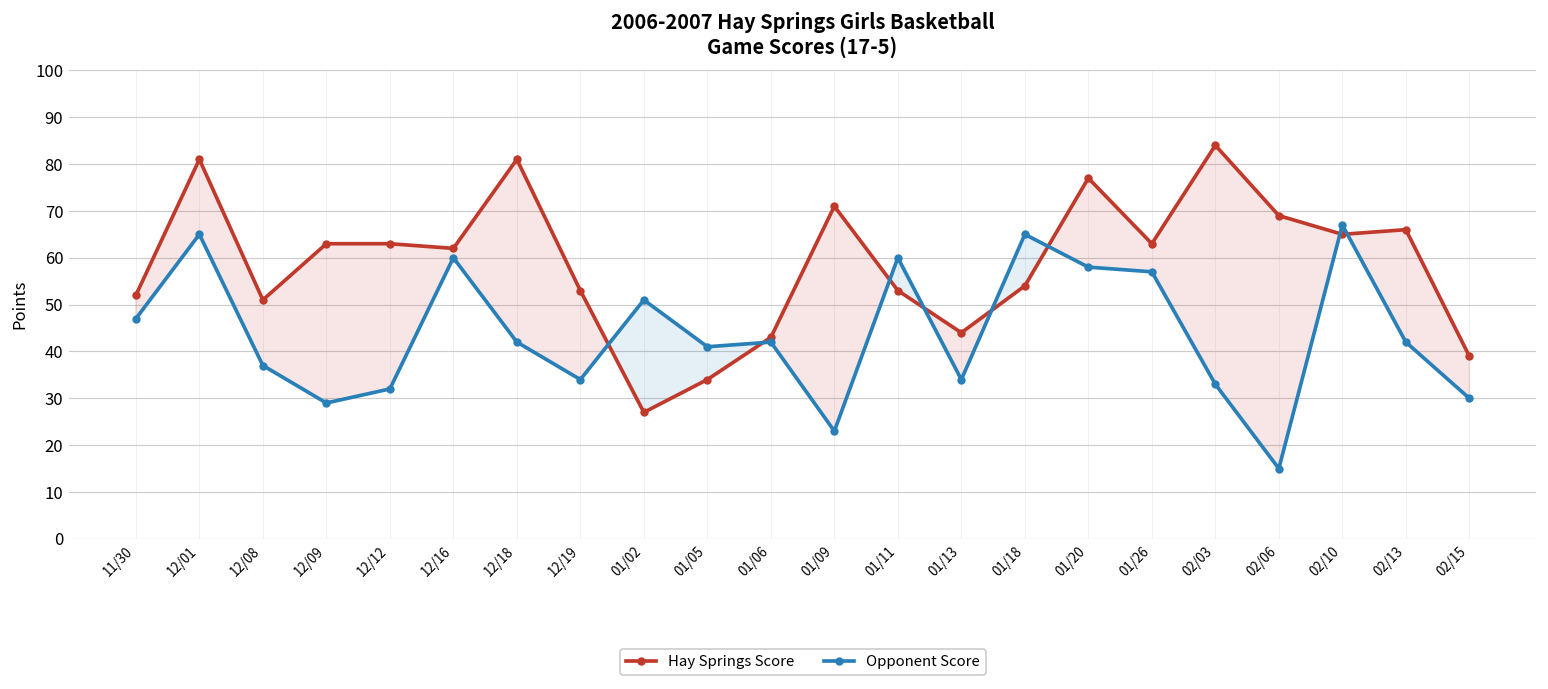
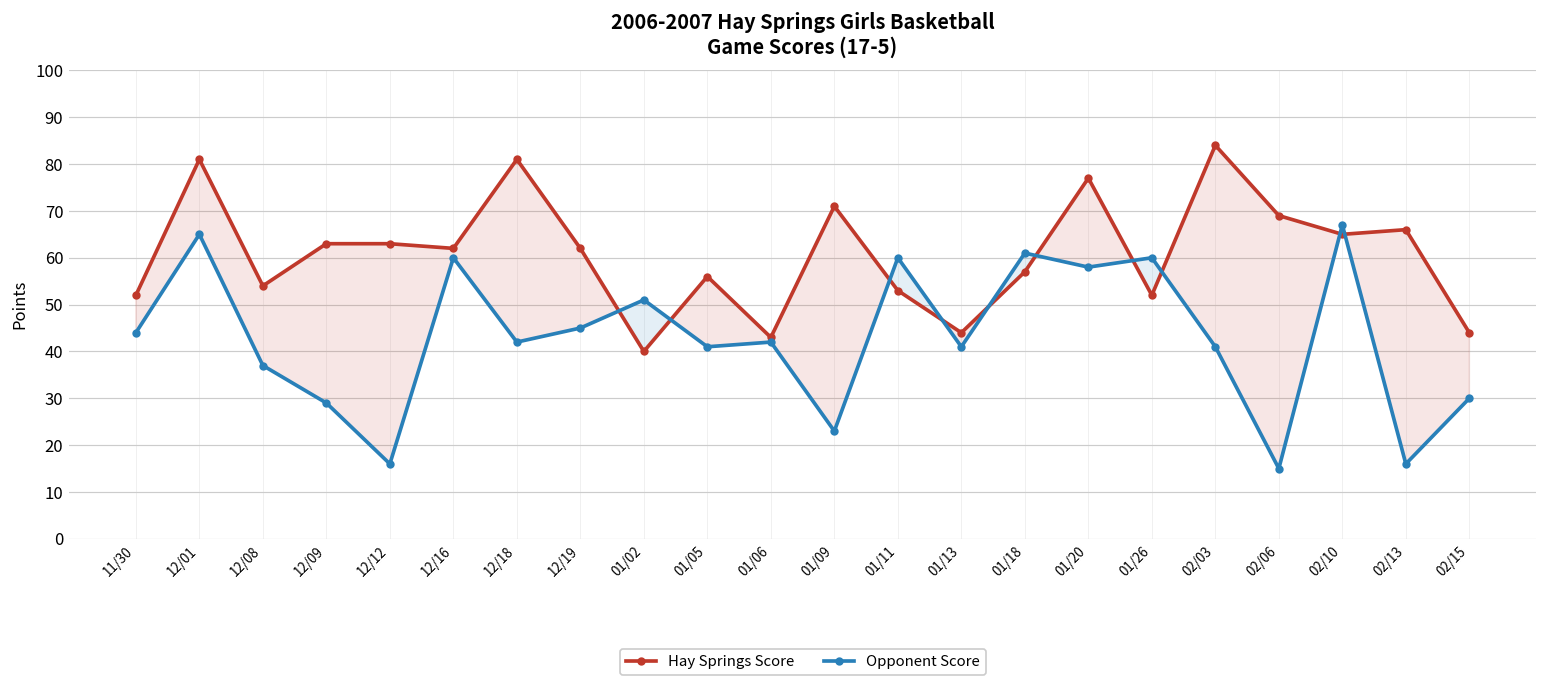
  {
    "Hay Springs Score": {
      "11/30": 52,
      "12/01": 81,
-     "12/08": 51,
+     "12/08": 54,
      "12/09": 63,
      "12/12": 63,
      "12/16": 62,
      "12/18": 81,
-     "12/19": 53,
-     "01/02": 27,
-     "01/05": 34,
+     "12/19": 62,
+     "01/02": 40,
+     "01/05": 56,
      "01/06": 43,
      "01/09": 71,
      "01/11": 53,
      "01/13": 44,
-     "01/18": 54,
+     "01/18": 57,
      "01/20": 77,
-     "01/26": 63,
+     "01/26": 52,
      "02/03": 84,
      "02/06": 69,
      "02/10": 65,
      "02/13": 66,
-     "02/15": 39
+     "02/15": 44
    },
    "Opponent Score": {
-     "11/30": 47,
+     "11/30": 44,
      "12/01": 65,
      "12/08": 37,
      "12/09": 29,
-     "12/12": 32,
+     "12/12": 16,
      "12/16": 60,
      "12/18": 42,
-     "12/19": 34,
+     "12/19": 45,
      "01/02": 51,
      "01/05": 41,
      "01/06": 42,
      "01/09": 23,
      "01/11": 60,
-     "01/13": 34,
-     "01/18": 65,
+     "01/13": 41,
+     "01/18": 61,
      "01/20": 58,
-     "01/26": 57,
-     "02/03": 33,
+     "01/26": 60,
+     "02/03": 41,
      "02/06": 15,
      "02/10": 67,
-     "02/13": 42,
+     "02/13": 16,
      "02/15": 30
    }
  }
